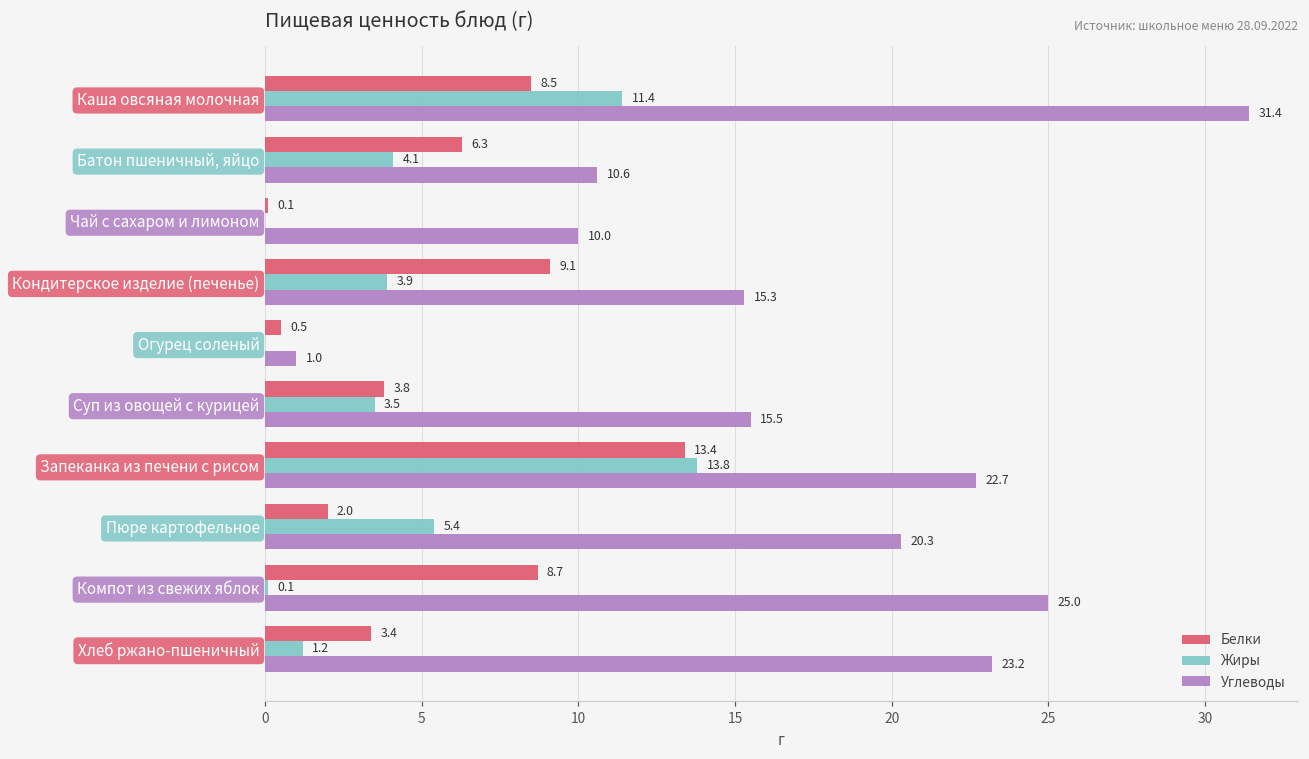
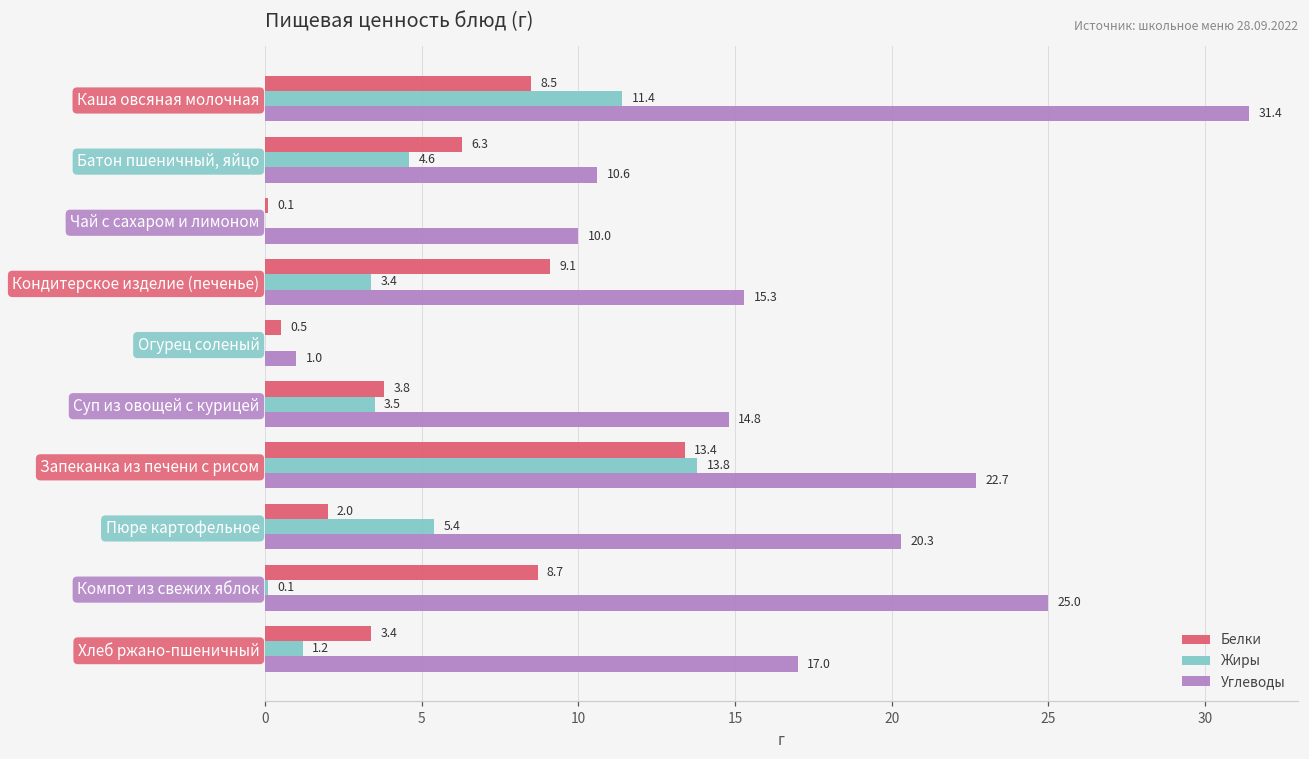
  {
    "Белки": {
      "Каша овсяная молочная": 8.5,
      "Батон пшеничный, яйцо": 6.3,
      "Чай с сахаром и лимоном": 0.1,
      "Кондитерское изделие (печенье)": 9.1,
      "Огурец соленый": 0.5,
      "Суп из овощей с курицей": 3.8,
      "Запеканка из печени с рисом": 13.4,
      "Пюре картофельное": 2.0,
      "Компот из свежих яблок": 8.7,
      "Хлеб ржано-пшеничный": 3.4
    },
    "Жиры": {
      "Каша овсяная молочная": 11.4,
-     "Батон пшеничный, яйцо": 4.1,
-     "Кондитерское изделие (печенье)": 3.9,
+     "Батон пшеничный, яйцо": 4.6,
+     "Кондитерское изделие (печенье)": 3.4,
      "Суп из овощей с курицей": 3.5,
      "Запеканка из печени с рисом": 13.8,
      "Пюре картофельное": 5.4,
      "Компот из свежих яблок": 0.1,
      "Хлеб ржано-пшеничный": 1.2
    },
    "Углеводы": {
      "Каша овсяная молочная": 31.4,
      "Батон пшеничный, яйцо": 10.6,
      "Чай с сахаром и лимоном": 10.0,
      "Кондитерское изделие (печенье)": 15.3,
      "Огурец соленый": 1.0,
-     "Суп из овощей с курицей": 15.5,
+     "Суп из овощей с курицей": 14.8,
      "Запеканка из печени с рисом": 22.7,
      "Пюре картофельное": 20.3,
      "Компот из свежих яблок": 25.0,
-     "Хлеб ржано-пшеничный": 23.2
+     "Хлеб ржано-пшеничный": 17.0
    }
  }
